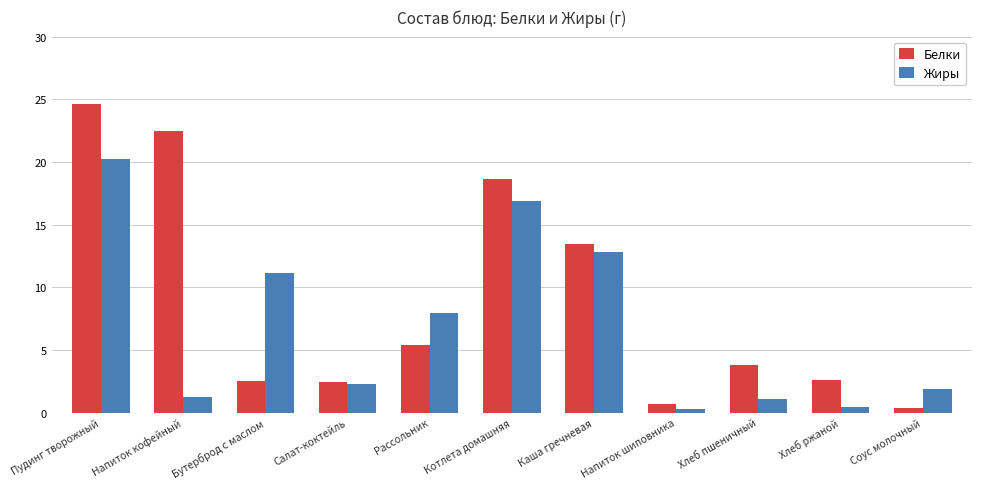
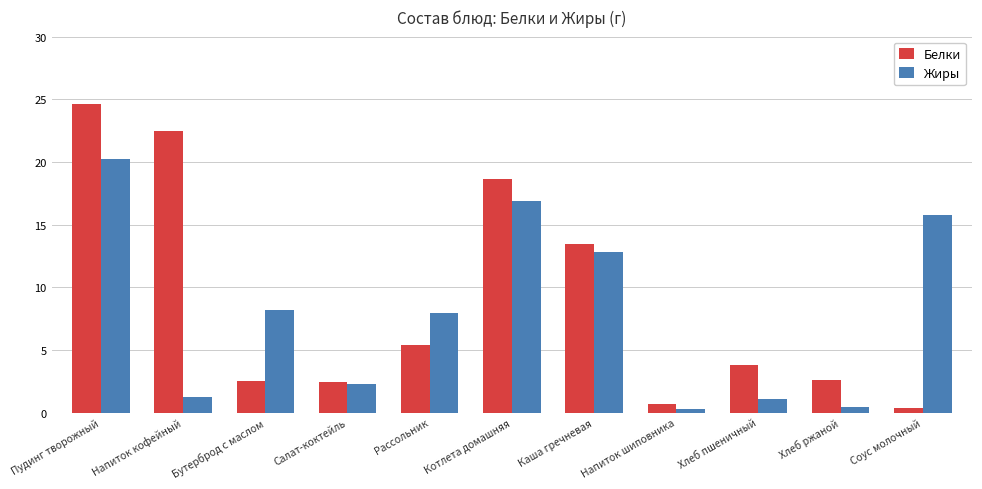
  {
    "Белки": {
      "Пудинг творожный": 24.7,
      "Напиток кофейный": 22.5,
      "Бутерброд с маслом": 2.5,
      "Салат-коктейль": 2.4,
      "Рассольник": 5.4,
      "Котлета домашняя": 18.6,
      "Каша гречневая": 13.4,
      "Напиток шиповника": 0.7,
      "Хлеб пшеничный": 3.8,
      "Хлеб ржаной": 2.6,
      "Соус молочный": 0.4
    },
    "Жиры": {
      "Пудинг творожный": 20.3,
      "Напиток кофейный": 1.2,
-     "Бутерброд с маслом": 11.2,
+     "Бутерброд с маслом": 8.2,
      "Салат-коктейль": 2.3,
      "Рассольник": 7.9,
      "Котлета домашняя": 16.9,
      "Каша гречневая": 12.8,
      "Напиток шиповника": 0.3,
      "Хлеб пшеничный": 1.1,
      "Хлеб ржаной": 0.5,
-     "Соус молочный": 1.9
+     "Соус молочный": 15.8
    }
  }
